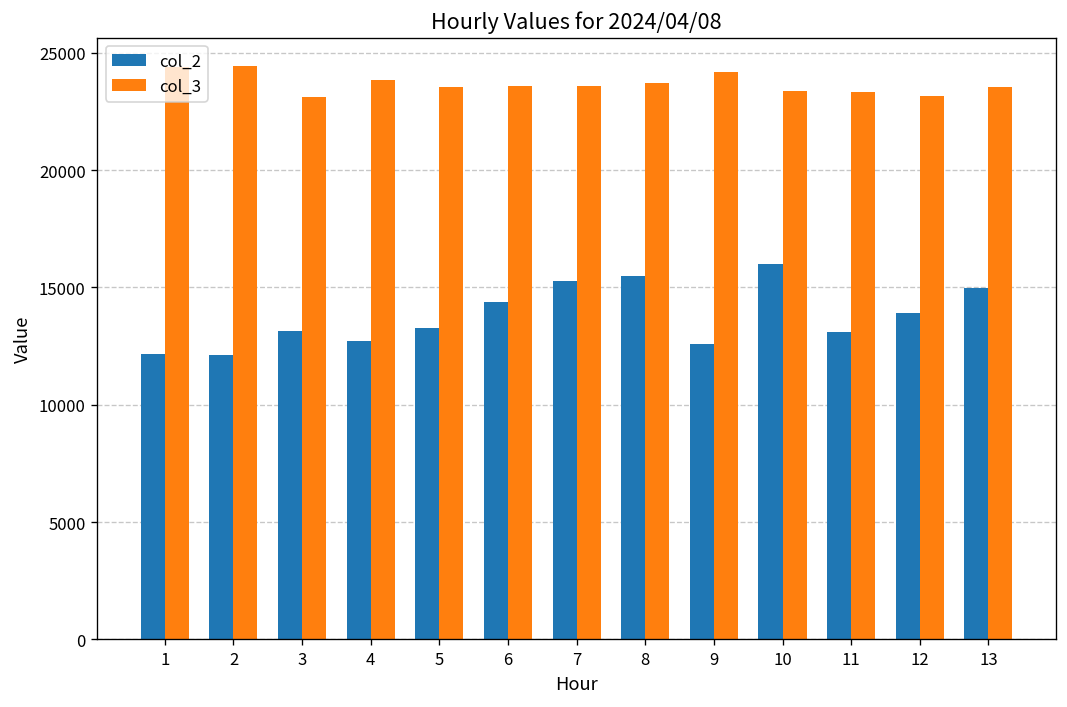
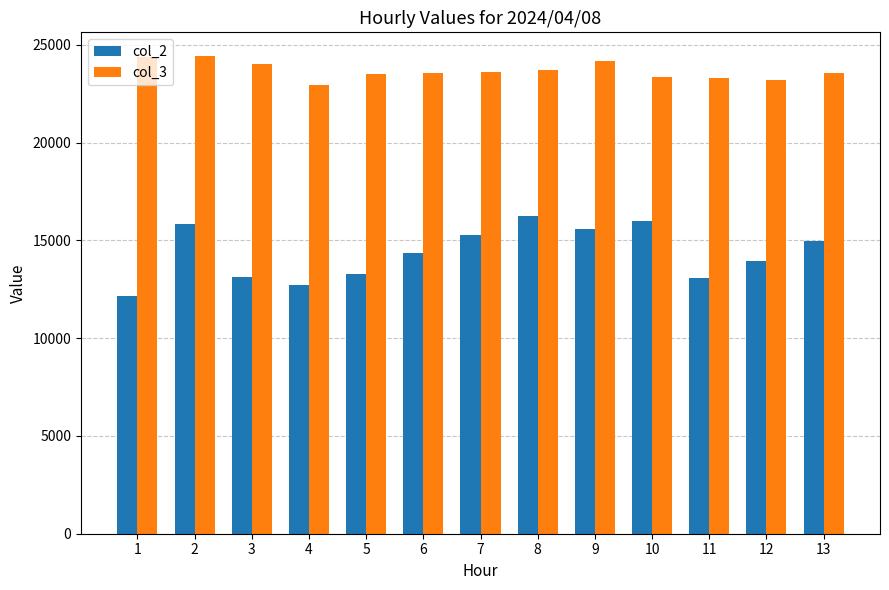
  {
    "col_2": {
      "1": 12200,
-     "2": 12100,
+     "2": 15800,
      "3": 13100,
      "4": 12700,
      "5": 13300,
      "6": 14400,
      "7": 15300,
-     "8": 15500,
-     "9": 12600,
+     "8": 16300,
+     "9": 15600,
      "10": 16000,
      "11": 13100,
      "12": 13900,
      "13": 15000
    },
    "col_3": {
      "2": 24400,
-     "3": 23100,
-     "4": 23800,
+     "3": 24000,
+     "4": 23000,
      "5": 23500,
      "6": 23600,
      "7": 23600,
      "8": 23700,
      "9": 24200,
      "10": 23400,
      "11": 23300,
      "12": 23200,
      "13": 23500
    }
  }
